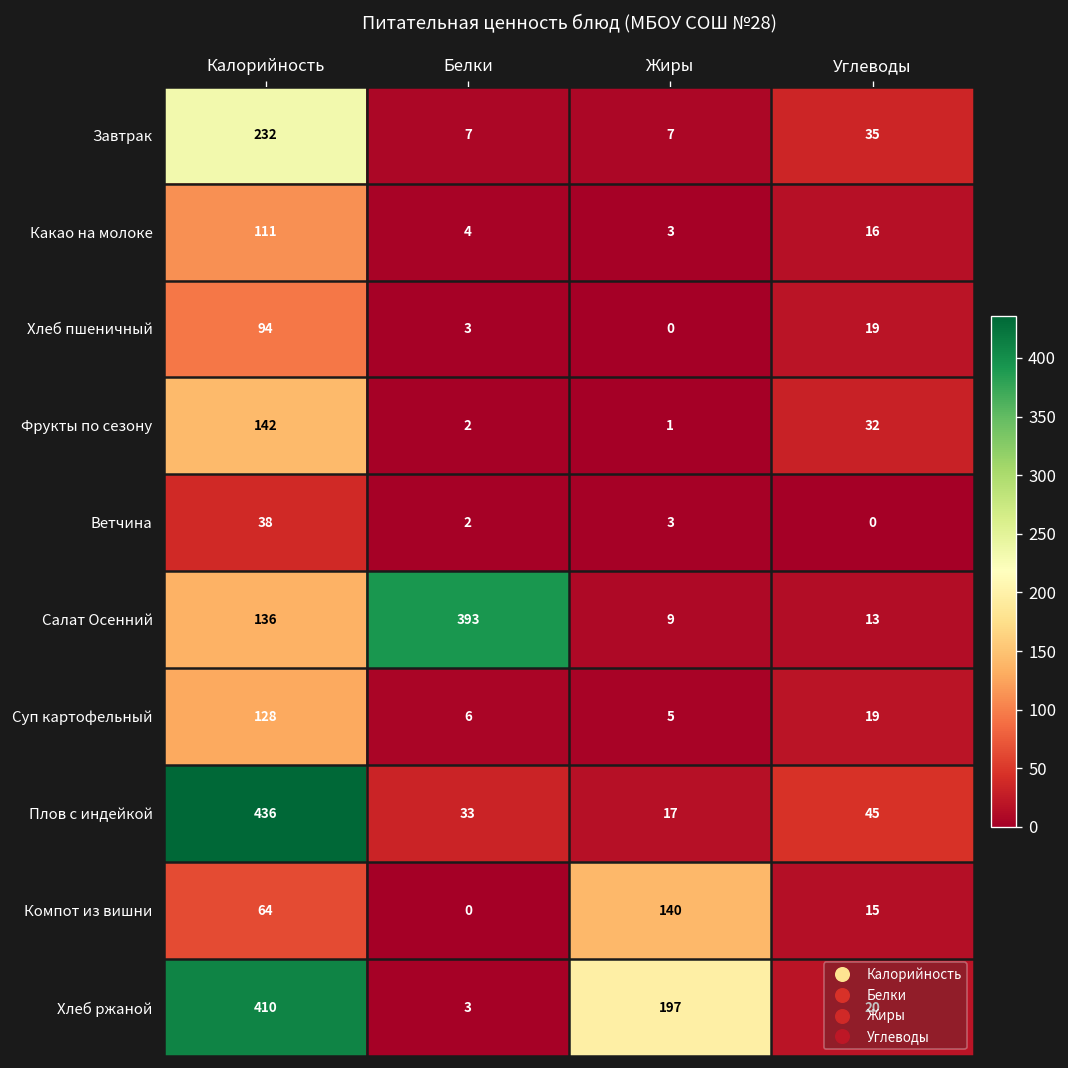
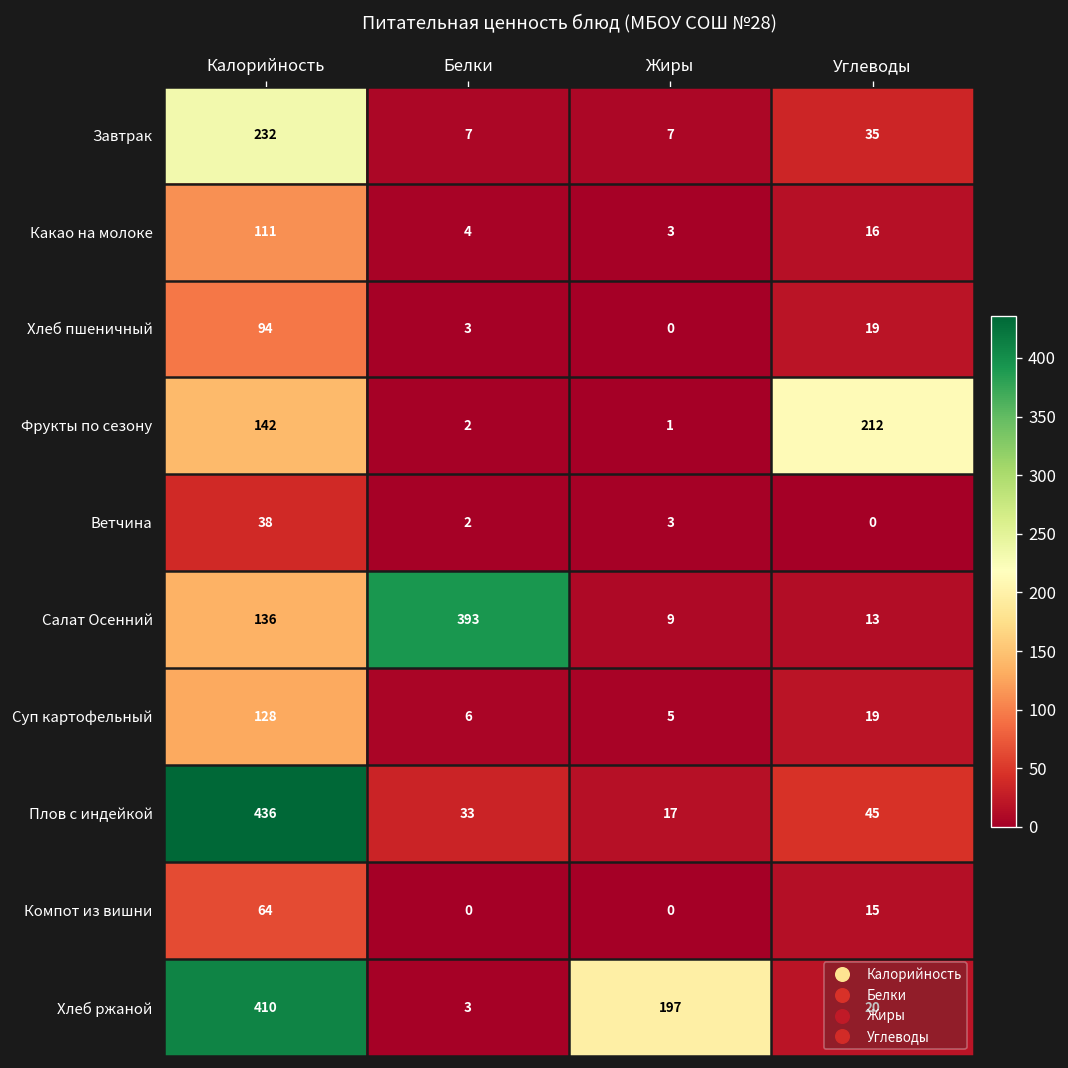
  {
    "Завтрак": {
      "Калорийность": 232,
      "Белки": 7,
      "Жиры": 7,
      "Углеводы": 35
    },
    "Какао на молоке": {
      "Калорийность": 111,
      "Белки": 4,
      "Жиры": 3,
      "Углеводы": 16
    },
    "Хлеб пшеничный": {
      "Калорийность": 94,
      "Белки": 3,
      "Жиры": 0,
      "Углеводы": 19
    },
    "Фрукты по сезону": {
      "Калорийность": 142,
      "Белки": 2,
      "Жиры": 1,
-     "Углеводы": 32
+     "Углеводы": 212
    },
    "Ветчина": {
      "Калорийность": 38,
      "Белки": 2,
      "Жиры": 3,
      "Углеводы": 0
    },
    "Салат Осенний": {
      "Калорийность": 136,
      "Белки": 393,
      "Жиры": 9,
      "Углеводы": 13
    },
    "Суп картофельный": {
      "Калорийность": 128,
      "Белки": 6,
      "Жиры": 5,
      "Углеводы": 19
    },
    "Плов с индейкой": {
      "Калорийность": 436,
      "Белки": 33,
      "Жиры": 17,
      "Углеводы": 45
    },
    "Компот из вишни": {
      "Калорийность": 64,
      "Белки": 0,
-     "Жиры": 140,
+     "Жиры": 0,
      "Углеводы": 15
    },
    "Хлеб ржаной": {
      "Калорийность": 410,
      "Белки": 3,
      "Жиры": 197
    }
  }
